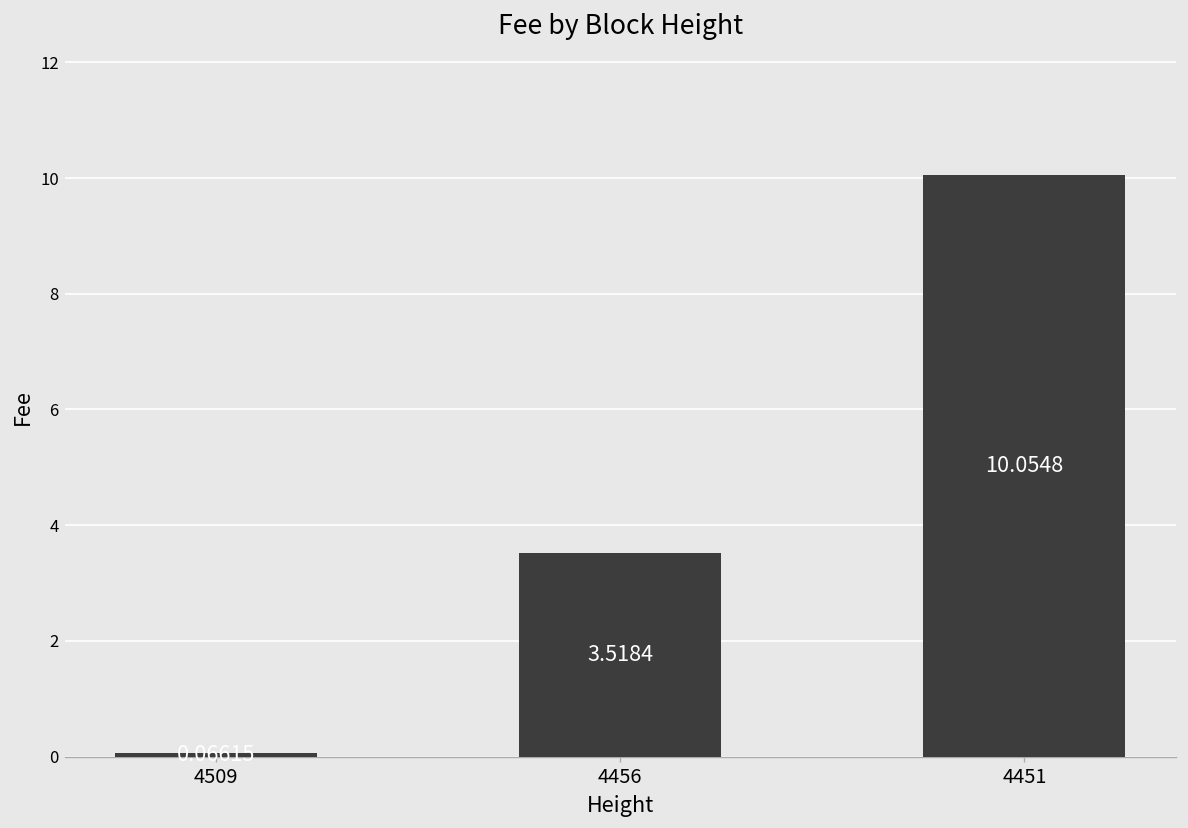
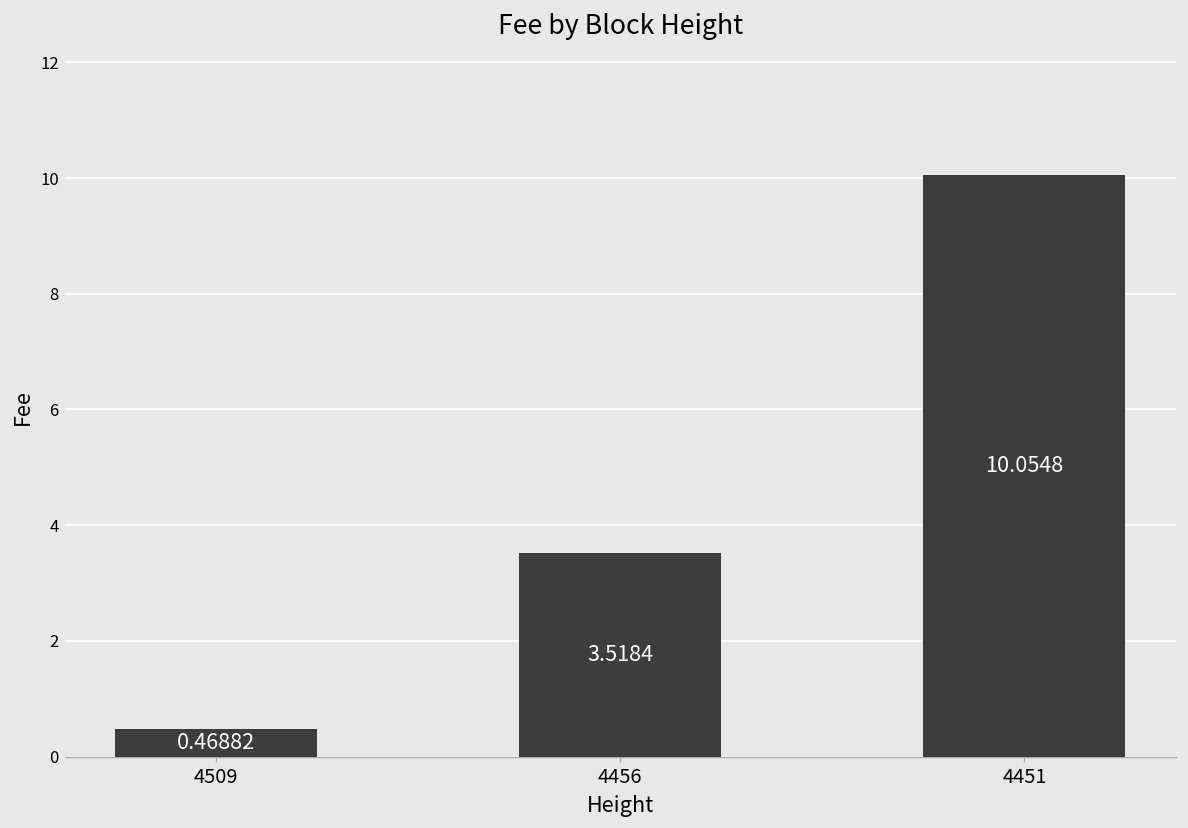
  {
-   "4509": 0.1
+   "4509": 0.5
  }
